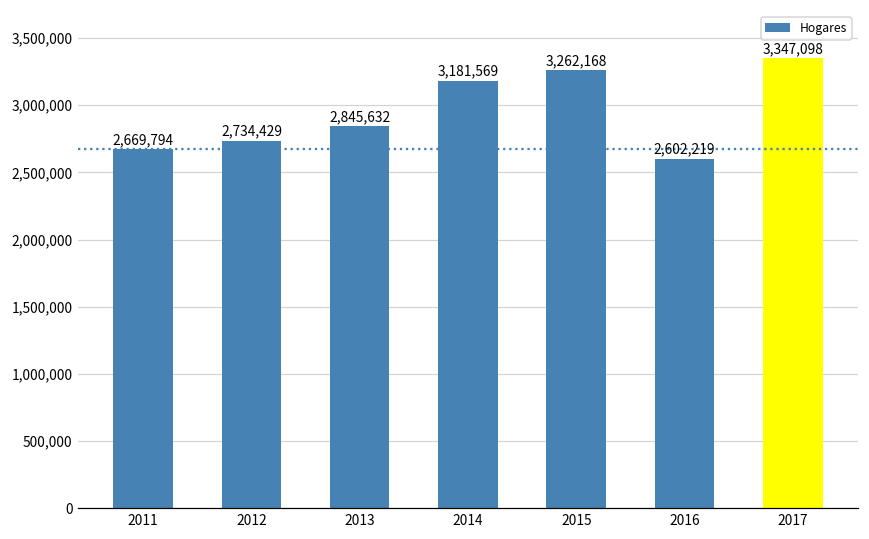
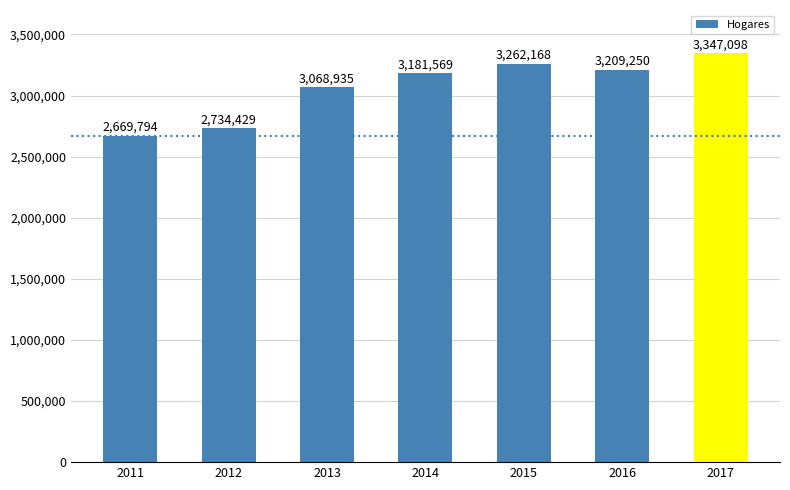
  {
    "2011": "2,669,794",
    "2012": "2,734,429",
-   "2013": "2,845,632",
+   "2013": "3,068,935",
    "2014": "3,181,569",
    "2015": "3,262,168",
-   "2016": "2,602,219",
+   "2016": "3,209,250",
    "2017": "3,347,098"
  }
